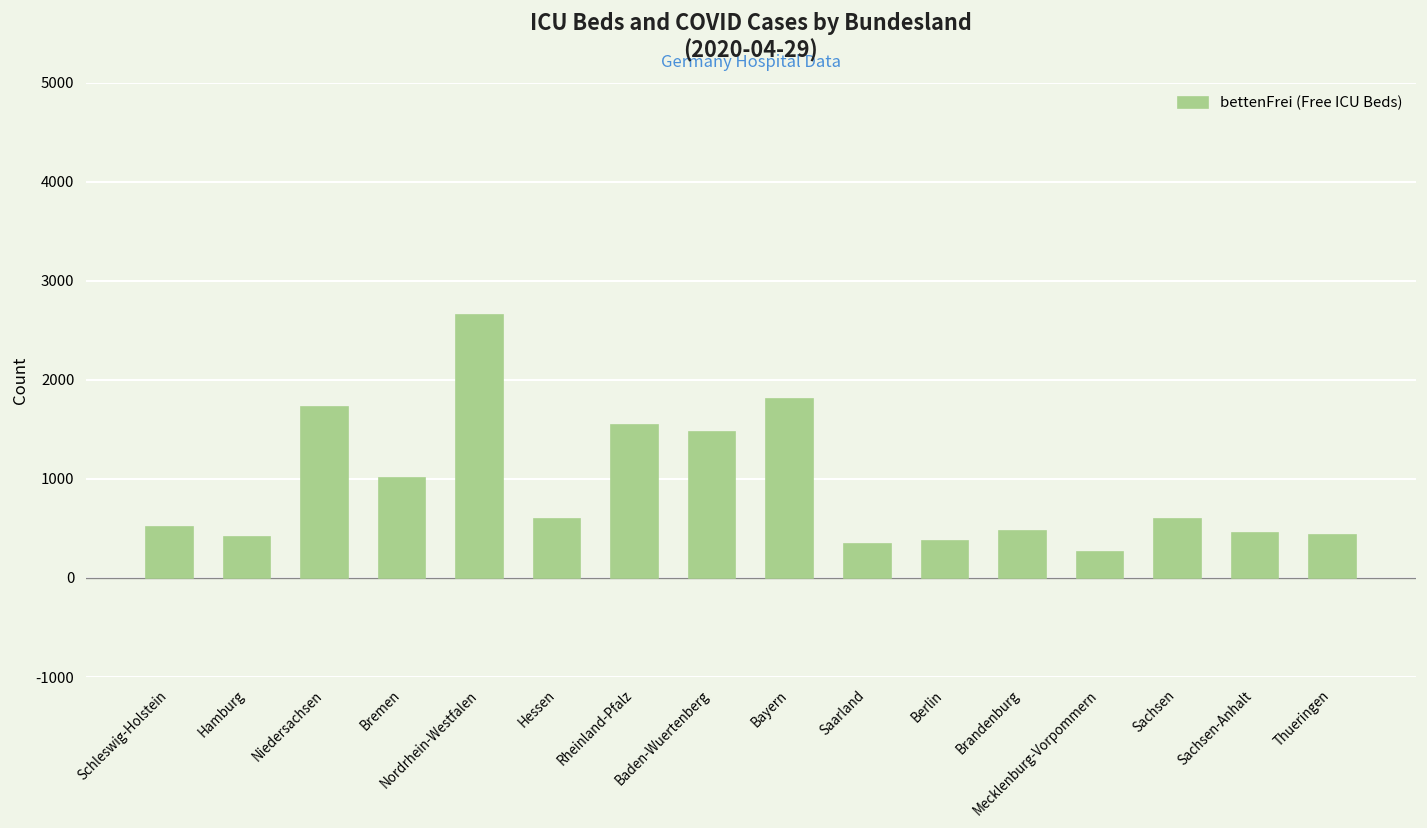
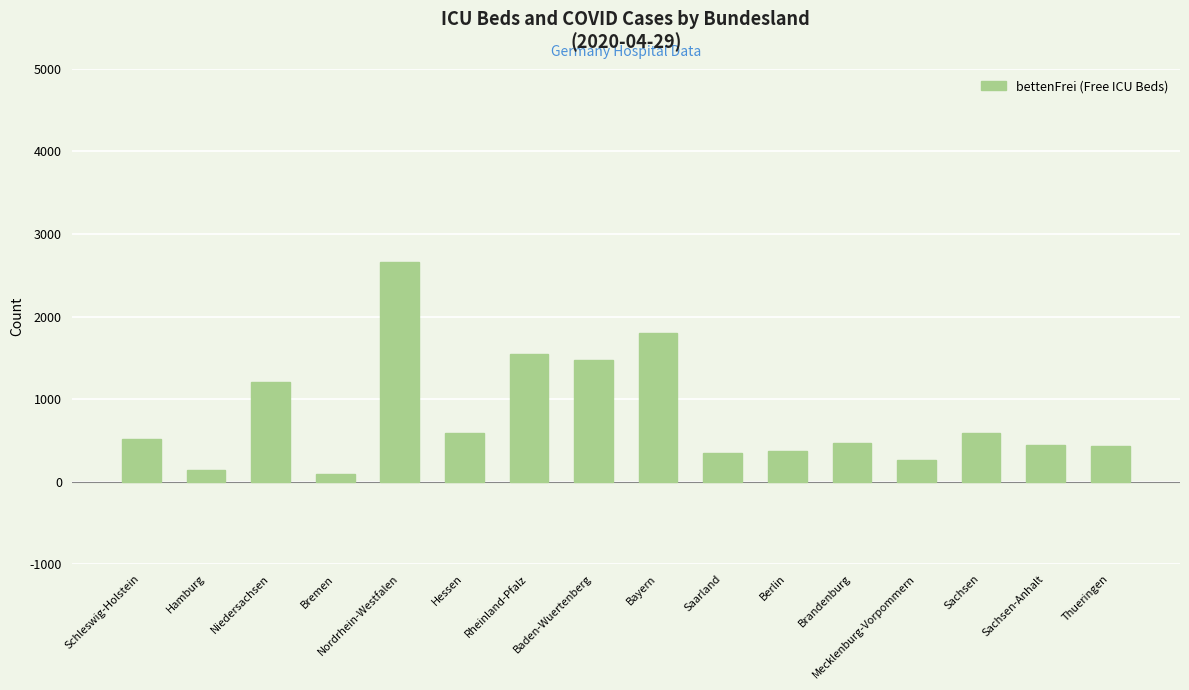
  {
    "Schleswig-Holstein": 500,
-   "Hamburg": 400,
-   "Niedersachsen": 1700,
-   "Bremen": 1000,
+   "Hamburg": 100,
+   "Niedersachsen": 1200,
+   "Bremen": 100,
    "Nordrhein-Westfalen": 2700,
    "Hessen": 600,
    "Rheinland-Pfalz": 1500,
    "Baden-Wuertenberg": 1500,
    "Bayern": 1800,
    "Saarland": 300,
    "Berlin": 400,
    "Brandenburg": 500,
    "Mecklenburg-Vorpommern": 300,
    "Sachsen": 600,
    "Sachsen-Anhalt": 400,
    "Thueringen": 400
  }
